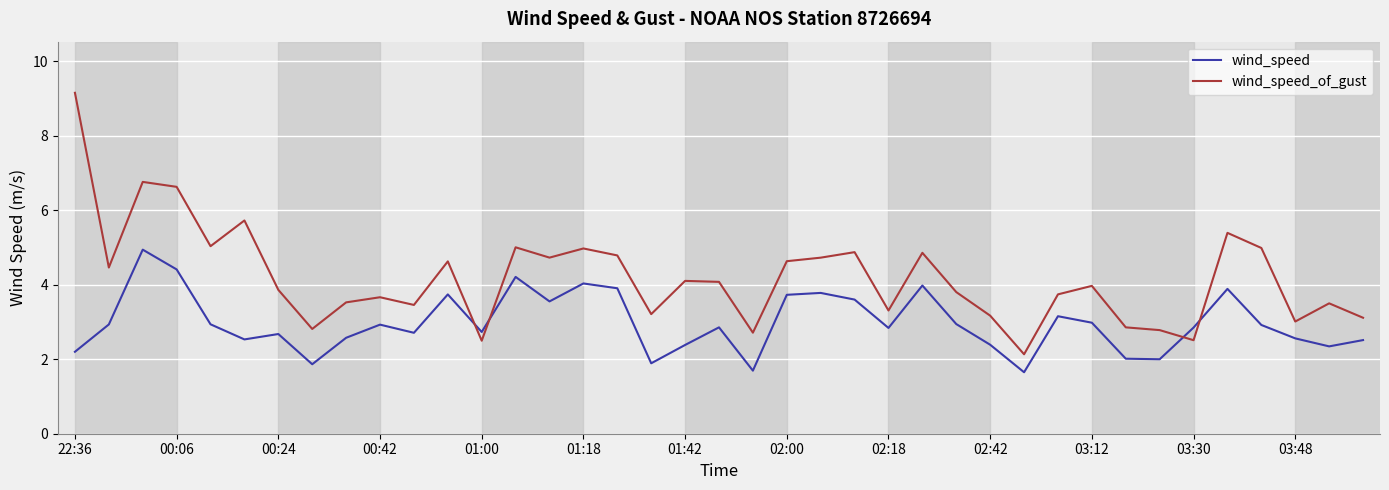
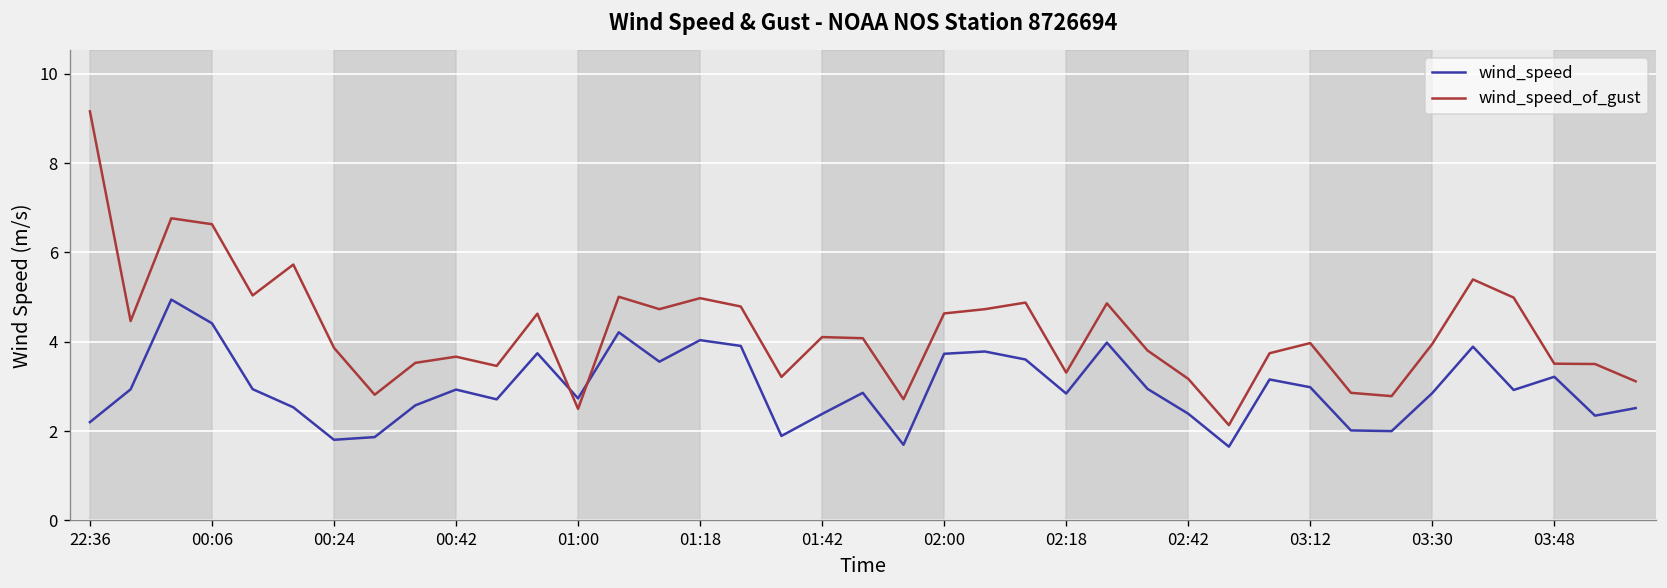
  {
    "wind_speed": {
      "22:36": 2.2,
      "00:06": 4.4,
-     "00:24": 2.7,
+     "00:24": 1.8,
      "00:42": 2.9,
      "01:00": 2.7,
      "01:18": 4.0,
      "01:42": 2.4,
      "02:00": 3.7,
      "02:18": 2.8,
      "02:42": 2.4,
      "03:12": 3.0,
      "03:30": 2.9,
-     "03:48": 2.6
+     "03:48": 3.2
    },
    "wind_speed_of_gust": {
      "22:36": 9.2,
      "00:06": 6.6,
      "00:24": 3.9,
      "00:42": 3.7,
      "01:00": 2.5,
      "01:18": 5.0,
      "01:42": 4.1,
      "02:00": 4.6,
      "02:18": 3.3,
      "02:42": 3.2,
      "03:12": 4.0,
-     "03:30": 2.5,
-     "03:48": 3.0
+     "03:30": 4.0,
+     "03:48": 3.5
    }
  }
